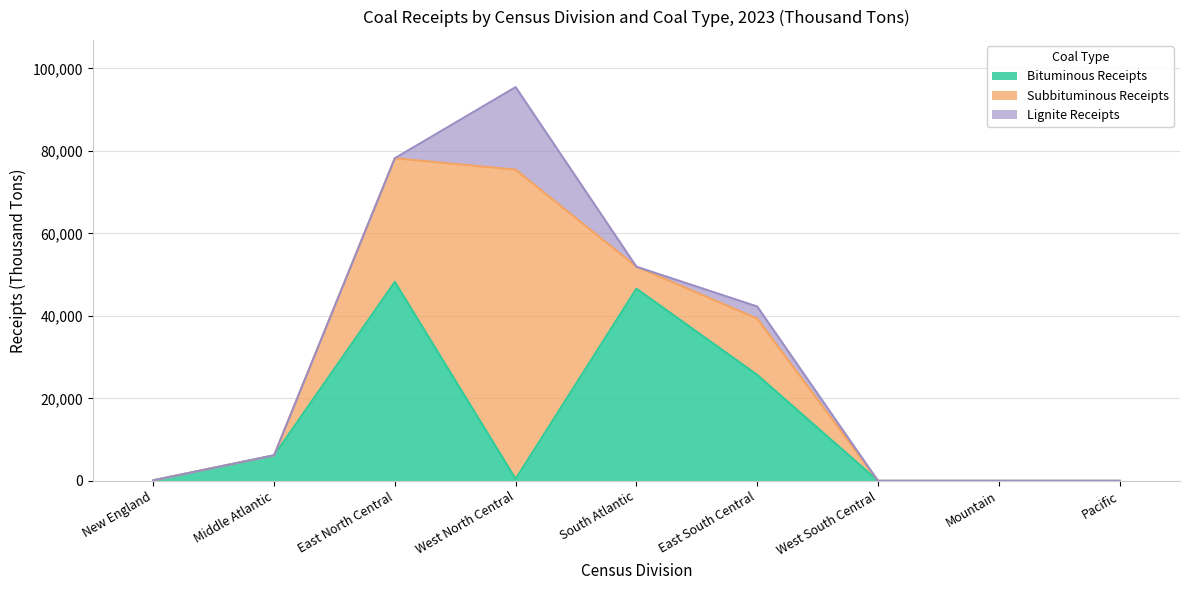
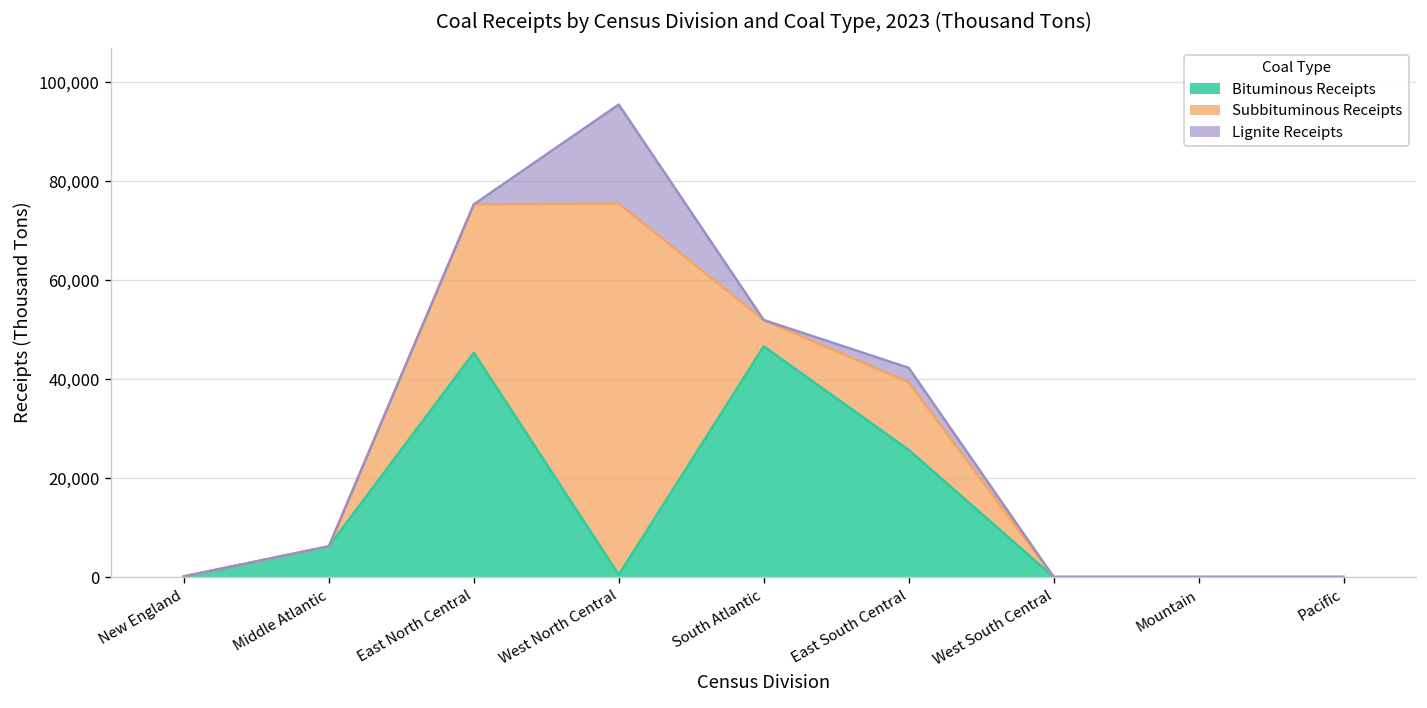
  {
    "Bituminous Receipts": {
-     "East North Central": "48,000",
+     "East North Central": "45,000",
      "West North Central": "0",
      "South Atlantic": "47,000",
      "East South Central": "26,000"
    },
    "Subbituminous Receipts": {
      "West North Central": "75,000",
      "East South Central": "14,000"
    },
    "Lignite Receipts": {
      "West North Central": "20,000",
      "East South Central": "3,000"
    }
  }
